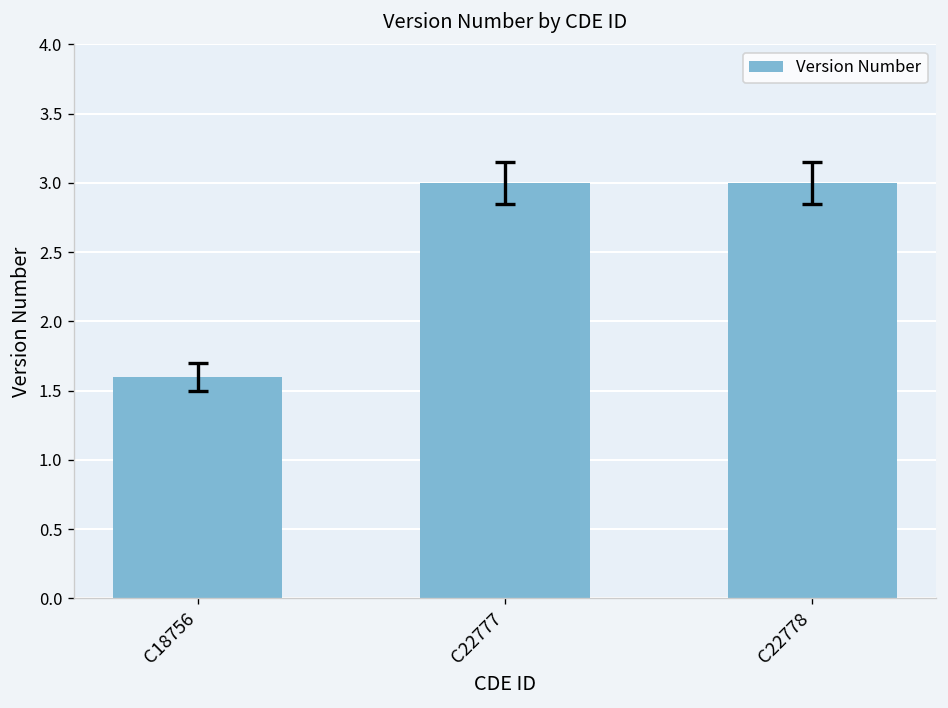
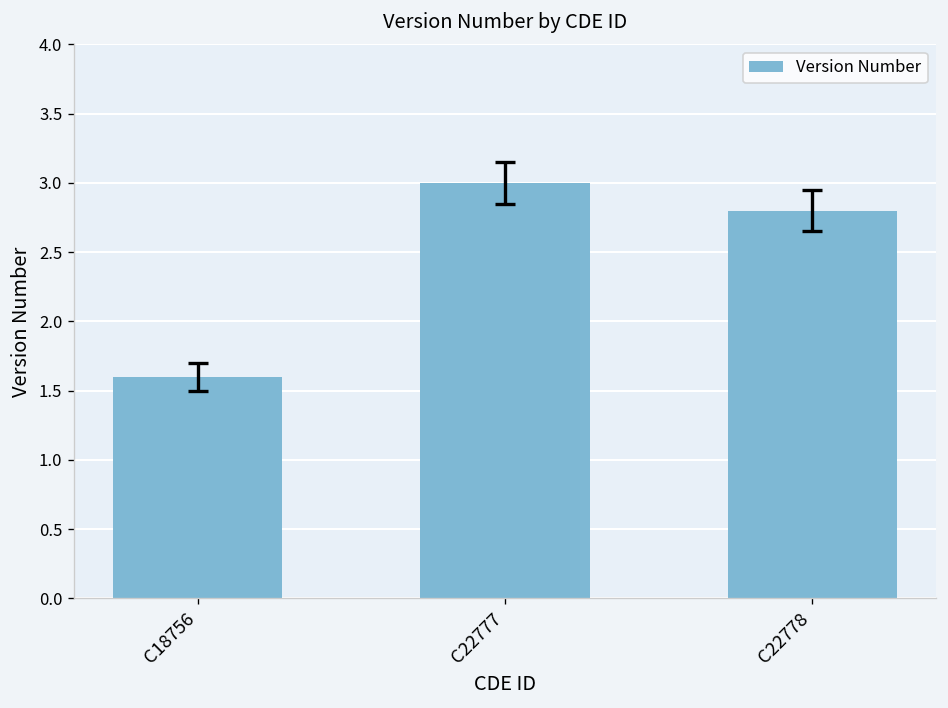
  {
    "Version Number": {
      "C18756": 1.6,
      "C22777": 3.0,
-     "C22778": 3.0
+     "C22778": 2.8
    }
  }
